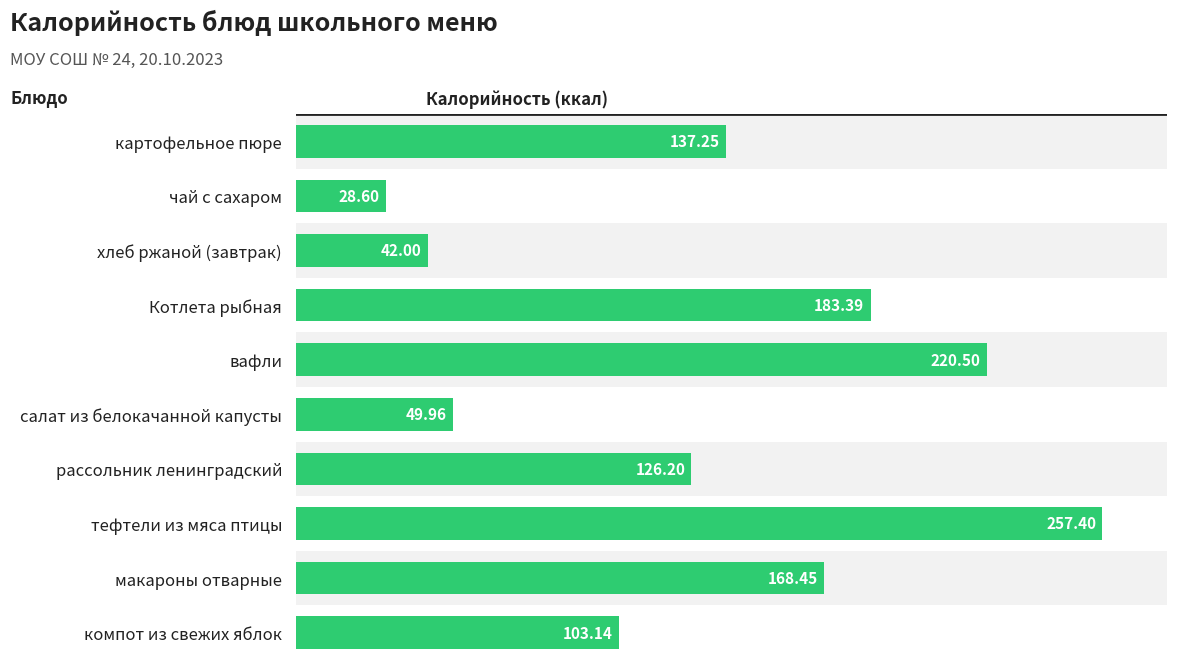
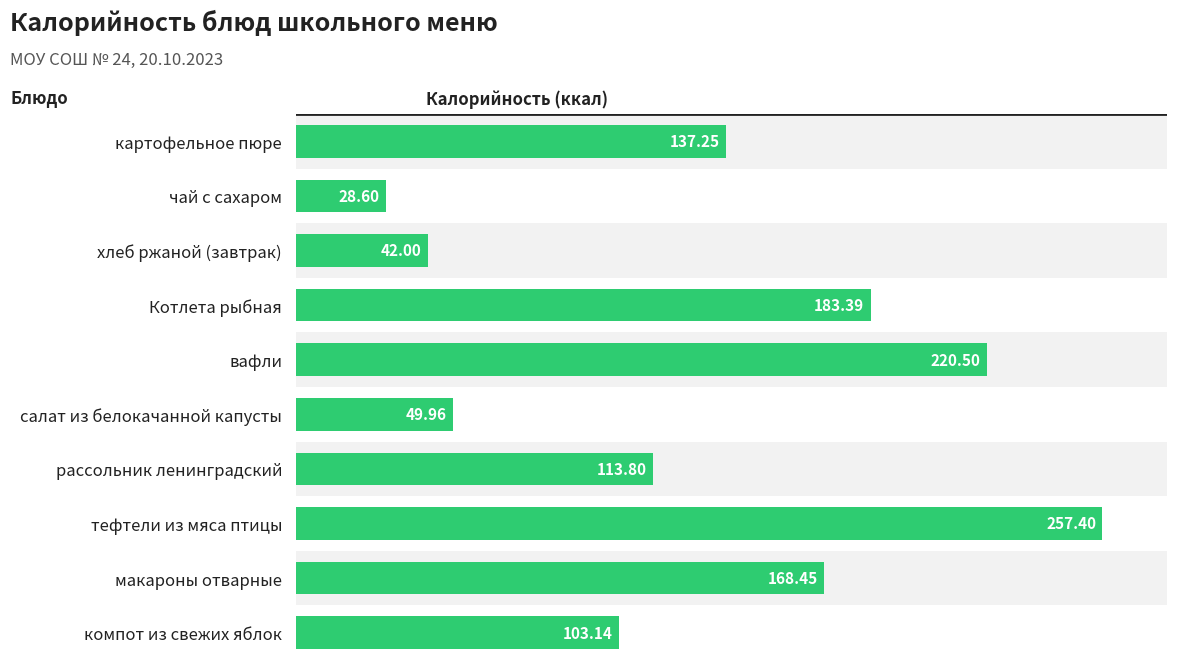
  {
    "картофельное пюре": 137.25,
    "чай с сахаром": 28.60,
    "хлеб ржаной (завтрак)": 42.00,
    "Котлета рыбная": 183.39,
    "вафли": 220.50,
    "салат из белокачанной капусты": 49.96,
-   "рассольник ленинградский": 126.20,
+   "рассольник ленинградский": 113.80,
    "тефтели из мяса птицы": 257.40,
    "макароны отварные": 168.45,
    "компот из свежих яблок": 103.14
  }
